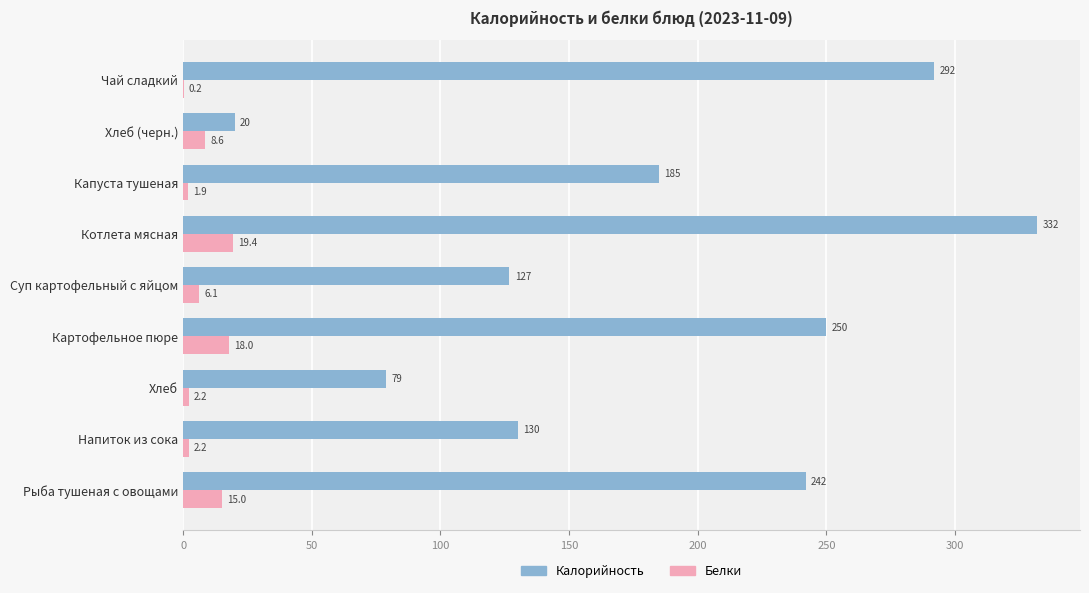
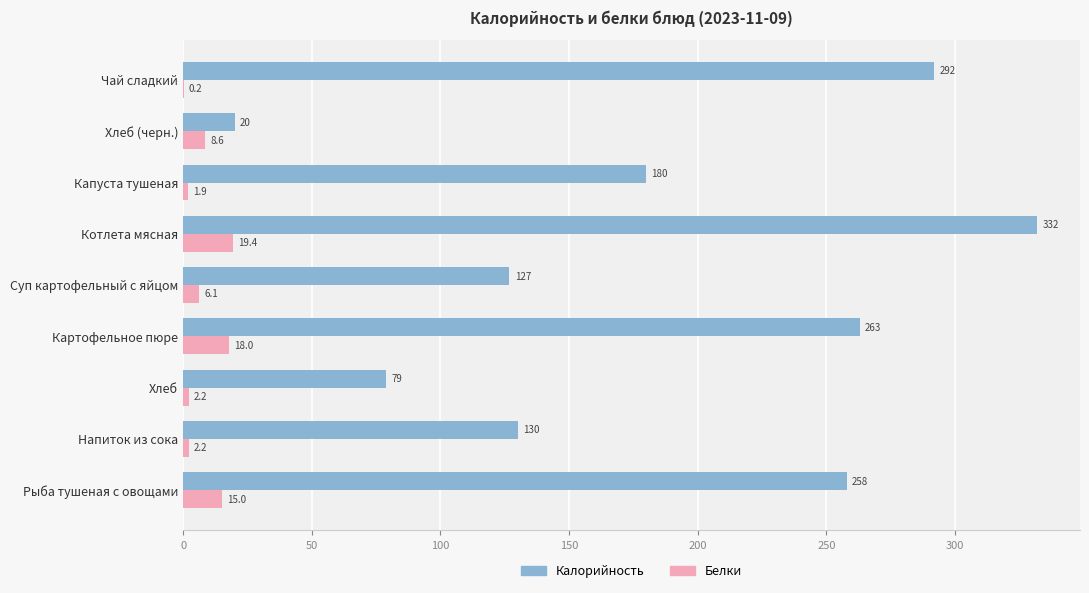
  {
    "Калорийность": {
      "Чай сладкий": 292,
      "Хлеб (черн.)": 20,
-     "Капуста тушеная": 185,
+     "Капуста тушеная": 180,
      "Котлета мясная": 332,
      "Суп картофельный с яйцом": 127,
-     "Картофельное пюре": 250,
+     "Картофельное пюре": 263,
      "Хлеб": 79,
      "Напиток из сока": 130,
-     "Рыба тушеная с овощами": 242
+     "Рыба тушеная с овощами": 258
    },
    "Белки": {
      "Чай сладкий": 0.2,
      "Хлеб (черн.)": 8.6,
      "Капуста тушеная": 1.9,
      "Котлета мясная": 19.4,
      "Суп картофельный с яйцом": 6.1,
      "Картофельное пюре": 18.0,
      "Хлеб": 2.2,
      "Напиток из сока": 2.2,
      "Рыба тушеная с овощами": 15.0
    }
  }
